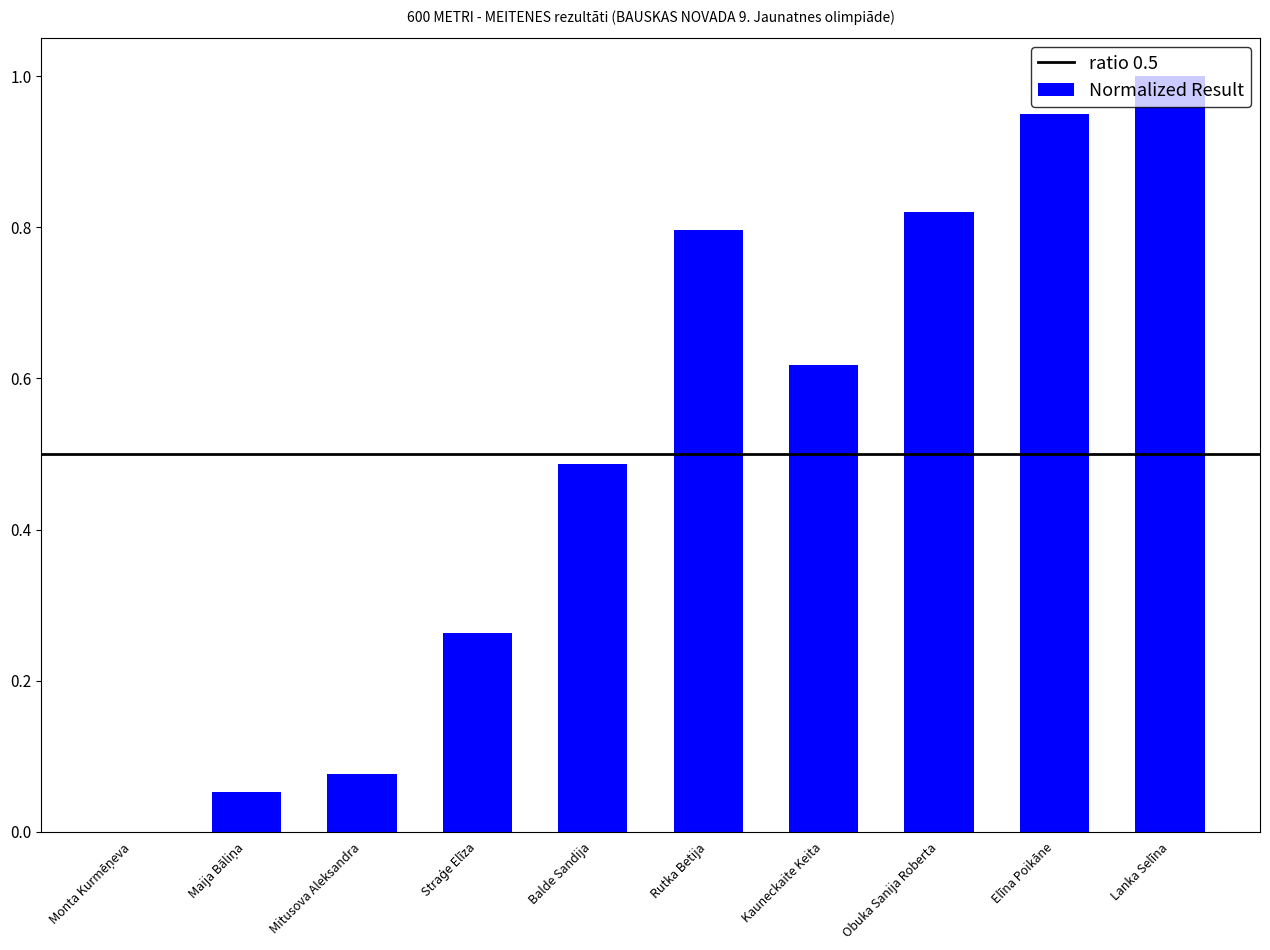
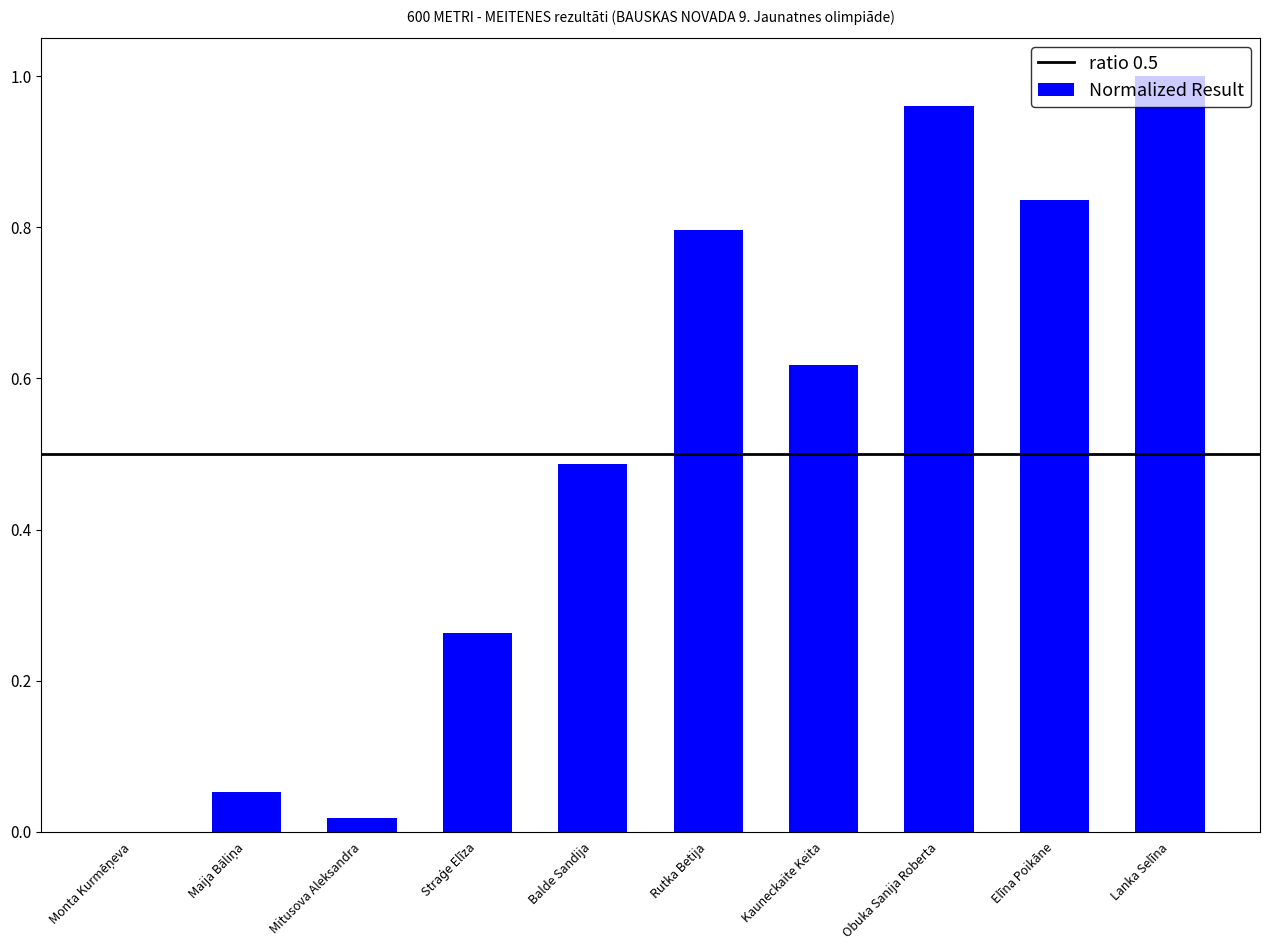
  {
    "Monta Kurmēņeva": 0.00,
    "Maija Bāliņa": 0.05,
-   "Mitusova Aleksandra": 0.08,
+   "Mitusova Aleksandra": 0.02,
    "Straģe Elīza": 0.26,
    "Balde Sandija": 0.49,
    "Rutka Betija": 0.80,
    "Kauneckaite Keita": 0.62,
-   "Obuka Sanija Roberta": 0.82,
-   "Elīna Poikāne": 0.95
+   "Obuka Sanija Roberta": 0.96,
+   "Elīna Poikāne": 0.84
  }
